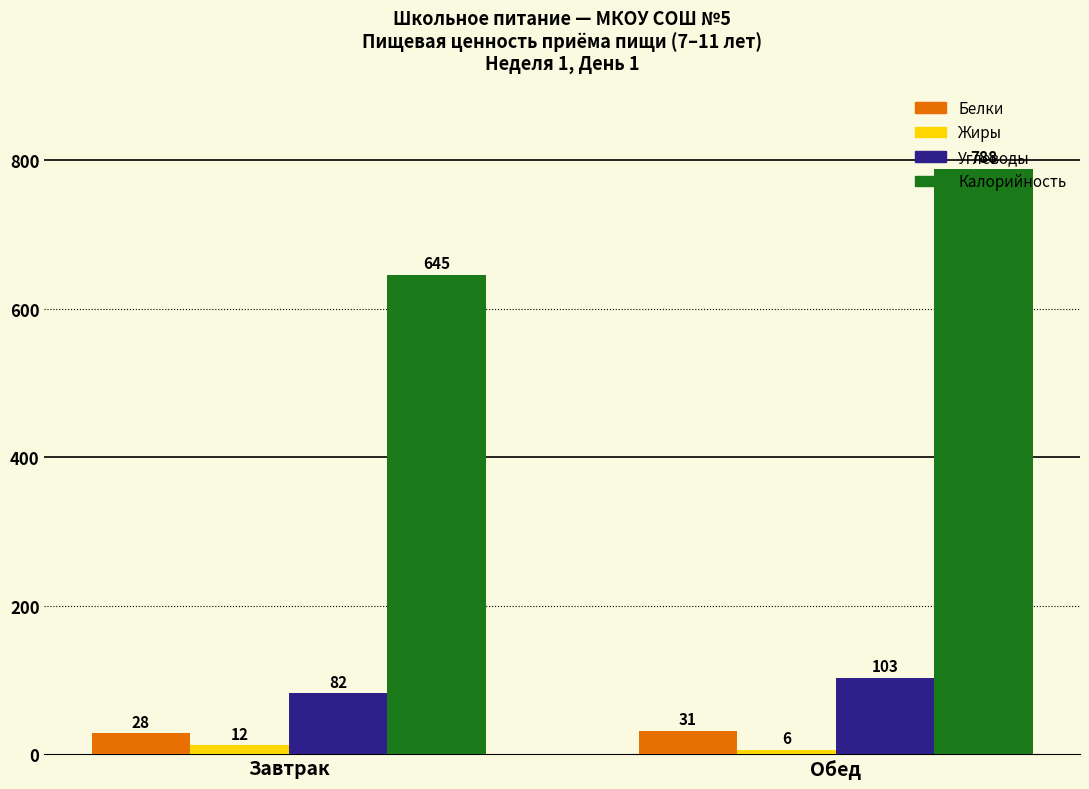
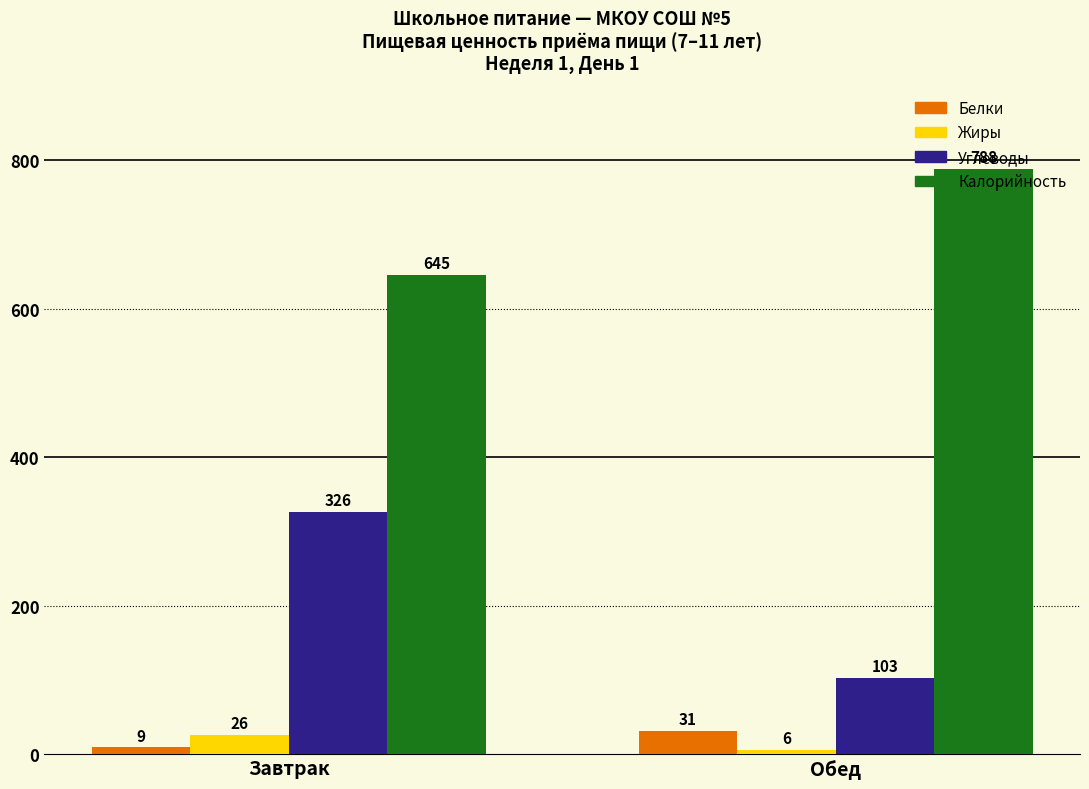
  {
    "Белки": {
-     "Завтрак": 28,
+     "Завтрак": 9,
      "Обед": 31
    },
    "Жиры": {
-     "Завтрак": 12,
+     "Завтрак": 26,
      "Обед": 6
    },
    "Углеводы": {
-     "Завтрак": 82,
+     "Завтрак": 326,
      "Обед": 103
    },
    "Калорийность": {
      "Завтрак": 645,
      "Обед": 788
    }
  }
